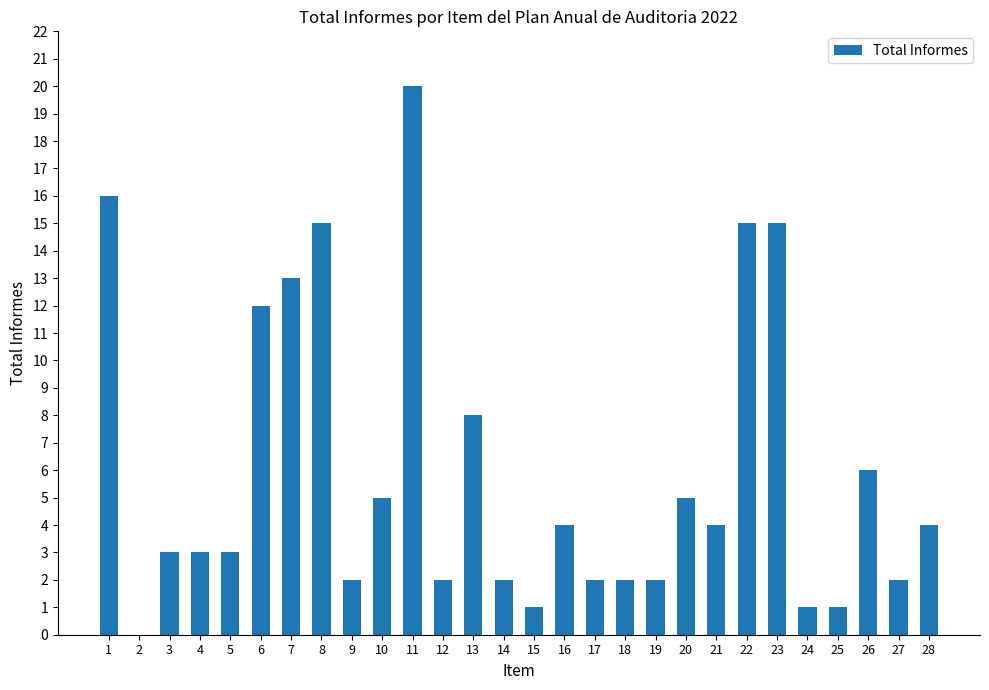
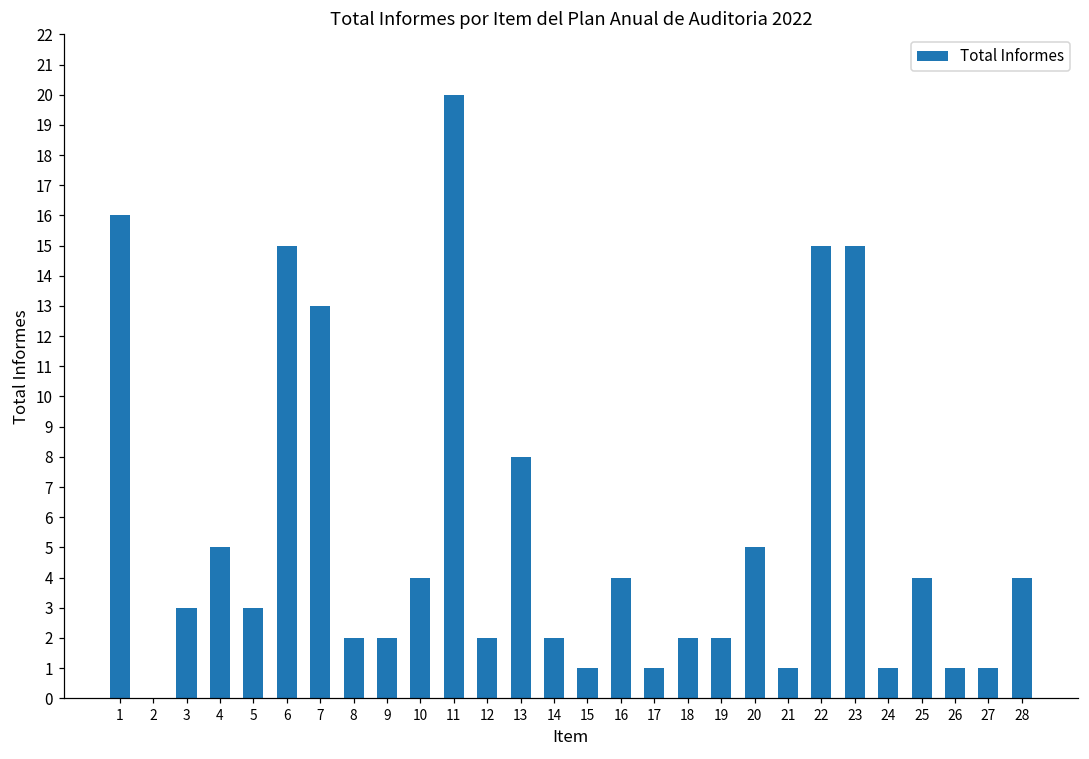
  {
    "1": 16,
    "2": 0,
    "3": 3,
-   "4": 3,
+   "4": 5,
    "5": 3,
-   "6": 12,
+   "6": 15,
    "7": 13,
-   "8": 15,
+   "8": 2,
    "9": 2,
-   "10": 5,
+   "10": 4,
    "11": 20,
    "12": 2,
    "13": 8,
    "14": 2,
    "15": 1,
    "16": 4,
-   "17": 2,
+   "17": 1,
    "18": 2,
    "19": 2,
    "20": 5,
-   "21": 4,
+   "21": 1,
    "22": 15,
    "23": 15,
    "24": 1,
-   "25": 1,
-   "26": 6,
-   "27": 2,
+   "25": 4,
+   "26": 1,
+   "27": 1,
    "28": 4
  }
